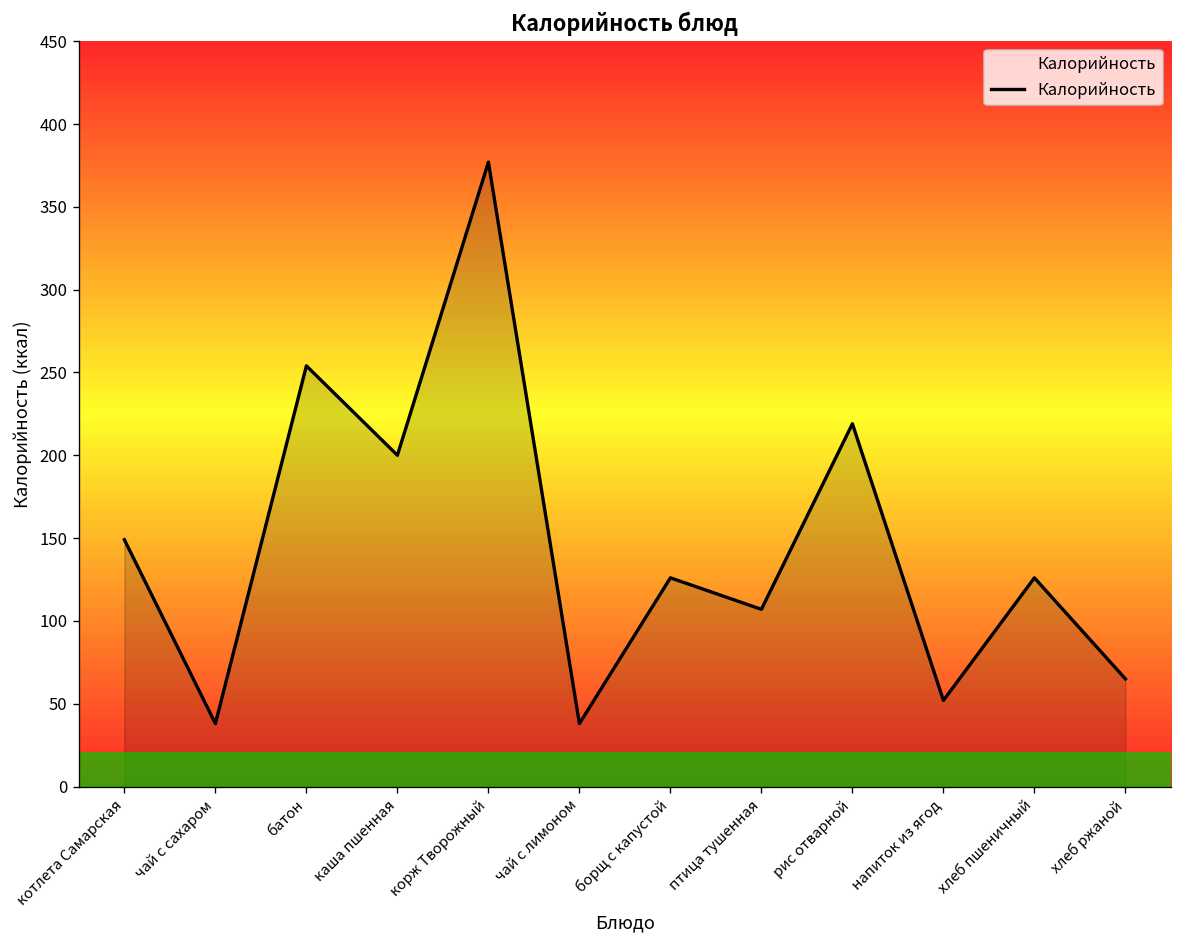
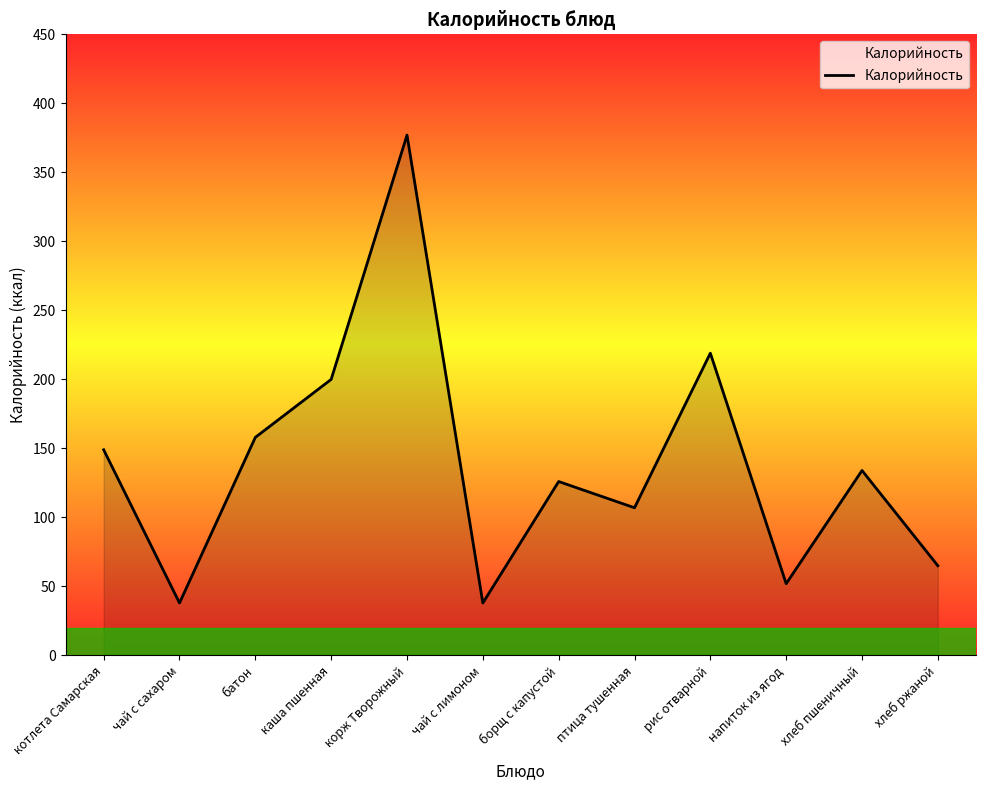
  {
    "котлета Самарская": 149,
    "чай с сахаром": 38,
-   "батон": 254,
+   "батон": 158,
    "каша пшенная": 200,
    "корж Творожный": 377,
    "чай с лимоном": 38,
    "борщ с капустой": 126,
    "птица тушенная": 107,
    "рис отварной": 219,
    "напиток из ягод": 52,
-   "хлеб пшеничный": 126,
+   "хлеб пшеничный": 134,
    "хлеб ржаной": 65
  }
